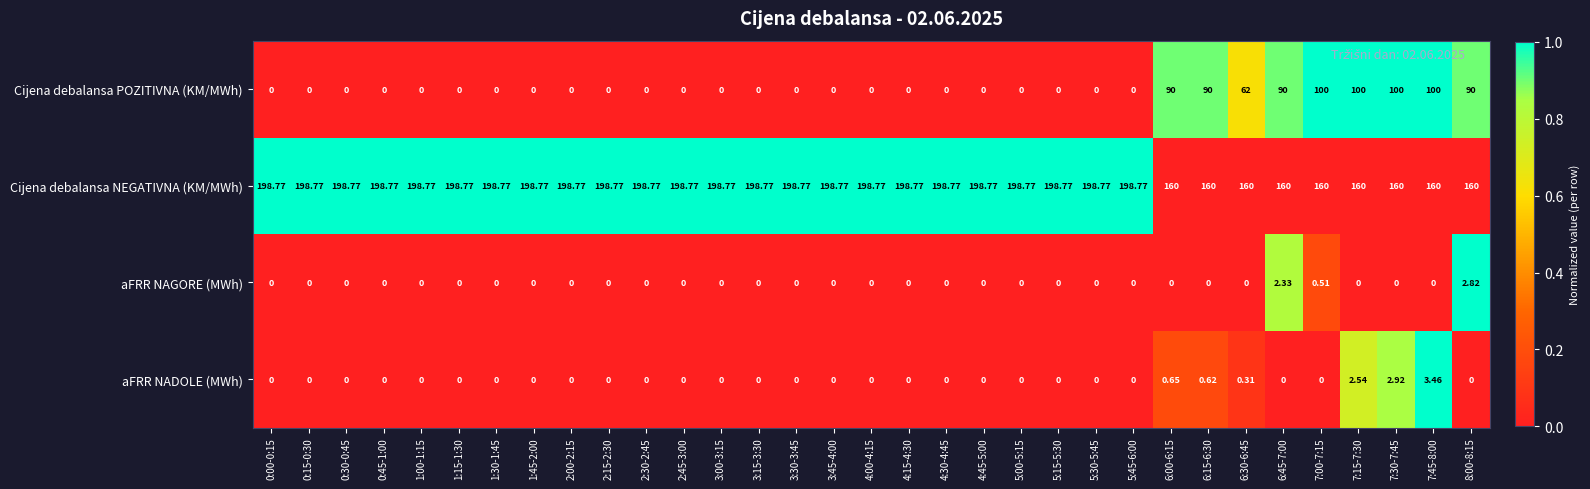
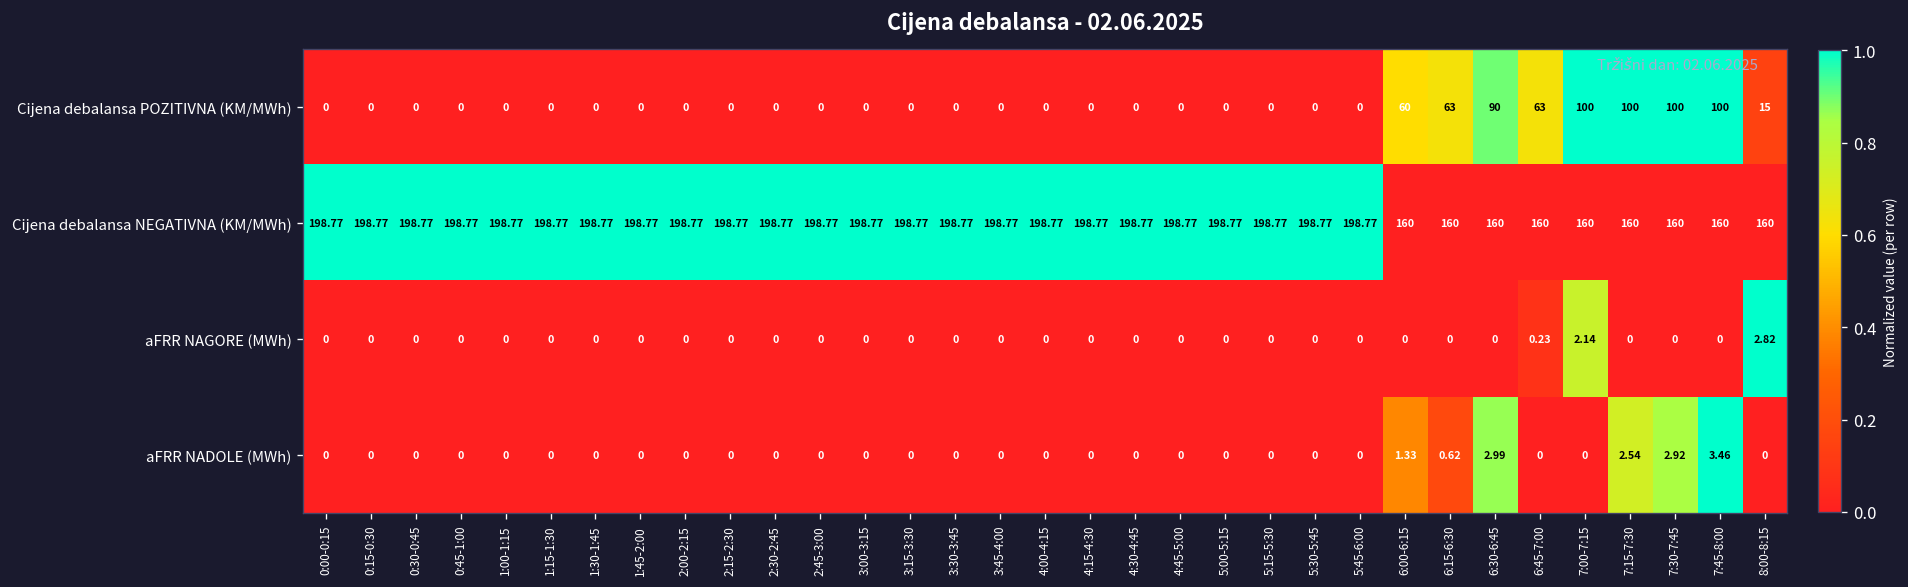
  {
    "Cijena debalansa POZITIVNA (KM/MWh)": {
      "0:00-0:15": 0,
      "0:15-0:30": 0,
      "0:30-0:45": 0,
      "0:45-1:00": 0,
      "1:00-1:15": 0,
      "1:15-1:30": 0,
      "1:30-1:45": 0,
      "1:45-2:00": 0,
      "2:00-2:15": 0,
      "2:15-2:30": 0,
      "2:30-2:45": 0,
      "2:45-3:00": 0,
      "3:00-3:15": 0,
      "3:15-3:30": 0,
      "3:30-3:45": 0,
      "3:45-4:00": 0,
      "4:00-4:15": 0,
      "4:15-4:30": 0,
      "4:30-4:45": 0,
      "4:45-5:00": 0,
      "5:00-5:15": 0,
      "5:15-5:30": 0,
      "5:30-5:45": 0,
      "5:45-6:00": 0,
-     "6:00-6:15": 90,
-     "6:15-6:30": 90,
-     "6:30-6:45": 62,
-     "6:45-7:00": 90,
+     "6:00-6:15": 60,
+     "6:15-6:30": 63,
+     "6:30-6:45": 90,
+     "6:45-7:00": 63,
      "7:00-7:15": 100,
      "7:15-7:30": 100,
      "7:45-8:00": 100,
-     "8:00-8:15": 90
+     "8:00-8:15": 15
    },
    "Cijena debalansa NEGATIVNA (KM/MWh)": {
      "0:00-0:15": 198.77,
      "0:15-0:30": 198.77,
      "0:30-0:45": 198.77,
      "0:45-1:00": 198.77,
      "1:00-1:15": 198.77,
      "1:15-1:30": 198.77,
      "1:30-1:45": 198.77,
      "1:45-2:00": 198.77,
      "2:00-2:15": 198.77,
      "2:15-2:30": 198.77,
      "2:30-2:45": 198.77,
      "2:45-3:00": 198.77,
      "3:00-3:15": 198.77,
      "3:15-3:30": 198.77,
      "3:30-3:45": 198.77,
      "3:45-4:00": 198.77,
      "4:00-4:15": 198.77,
      "4:15-4:30": 198.77,
      "4:30-4:45": 198.77,
      "4:45-5:00": 198.77,
      "5:00-5:15": 198.77,
      "5:15-5:30": 198.77,
      "5:30-5:45": 198.77,
      "5:45-6:00": 198.77,
      "6:00-6:15": 160,
      "6:15-6:30": 160,
      "6:30-6:45": 160,
      "6:45-7:00": 160,
      "7:00-7:15": 160,
      "7:15-7:30": 160,
      "7:30-7:45": 160,
      "7:45-8:00": 160,
      "8:00-8:15": 160
    },
    "aFRR NAGORE (MWh)": {
      "0:00-0:15": 0,
      "0:15-0:30": 0,
      "0:30-0:45": 0,
      "0:45-1:00": 0,
      "1:00-1:15": 0,
      "1:15-1:30": 0,
      "1:30-1:45": 0,
      "1:45-2:00": 0,
      "2:00-2:15": 0,
      "2:15-2:30": 0,
      "2:30-2:45": 0,
      "2:45-3:00": 0,
      "3:00-3:15": 0,
      "3:15-3:30": 0,
      "3:30-3:45": 0,
      "3:45-4:00": 0,
      "4:00-4:15": 0,
      "4:15-4:30": 0,
      "4:30-4:45": 0,
      "4:45-5:00": 0,
      "5:00-5:15": 0,
      "5:15-5:30": 0,
      "5:30-5:45": 0,
      "5:45-6:00": 0,
      "6:00-6:15": 0,
      "6:15-6:30": 0,
      "6:30-6:45": 0,
-     "6:45-7:00": 2.33,
-     "7:00-7:15": 0.51,
+     "6:45-7:00": 0.23,
+     "7:00-7:15": 2.14,
      "7:15-7:30": 0,
      "7:30-7:45": 0,
      "7:45-8:00": 0,
      "8:00-8:15": 2.82
    },
    "aFRR NADOLE (MWh)": {
      "0:00-0:15": 0,
      "0:15-0:30": 0,
      "0:30-0:45": 0,
      "0:45-1:00": 0,
      "1:00-1:15": 0,
      "1:15-1:30": 0,
      "1:30-1:45": 0,
      "1:45-2:00": 0,
      "2:00-2:15": 0,
      "2:15-2:30": 0,
      "2:30-2:45": 0,
      "2:45-3:00": 0,
      "3:00-3:15": 0,
      "3:15-3:30": 0,
      "3:30-3:45": 0,
      "3:45-4:00": 0,
      "4:00-4:15": 0,
      "4:15-4:30": 0,
      "4:30-4:45": 0,
      "4:45-5:00": 0,
      "5:00-5:15": 0,
      "5:15-5:30": 0,
      "5:30-5:45": 0,
      "5:45-6:00": 0,
-     "6:00-6:15": 0.65,
+     "6:00-6:15": 1.33,
      "6:15-6:30": 0.62,
-     "6:30-6:45": 0.31,
+     "6:30-6:45": 2.99,
      "6:45-7:00": 0,
      "7:00-7:15": 0,
      "7:15-7:30": 2.54,
      "7:30-7:45": 2.92,
      "7:45-8:00": 3.46,
      "8:00-8:15": 0
    }
  }
